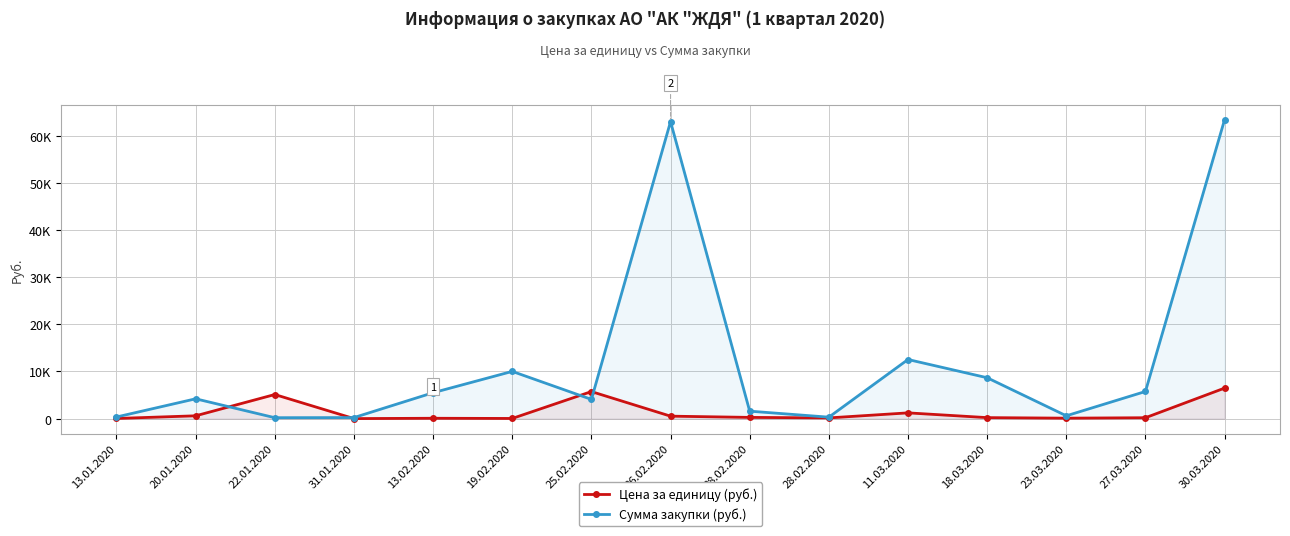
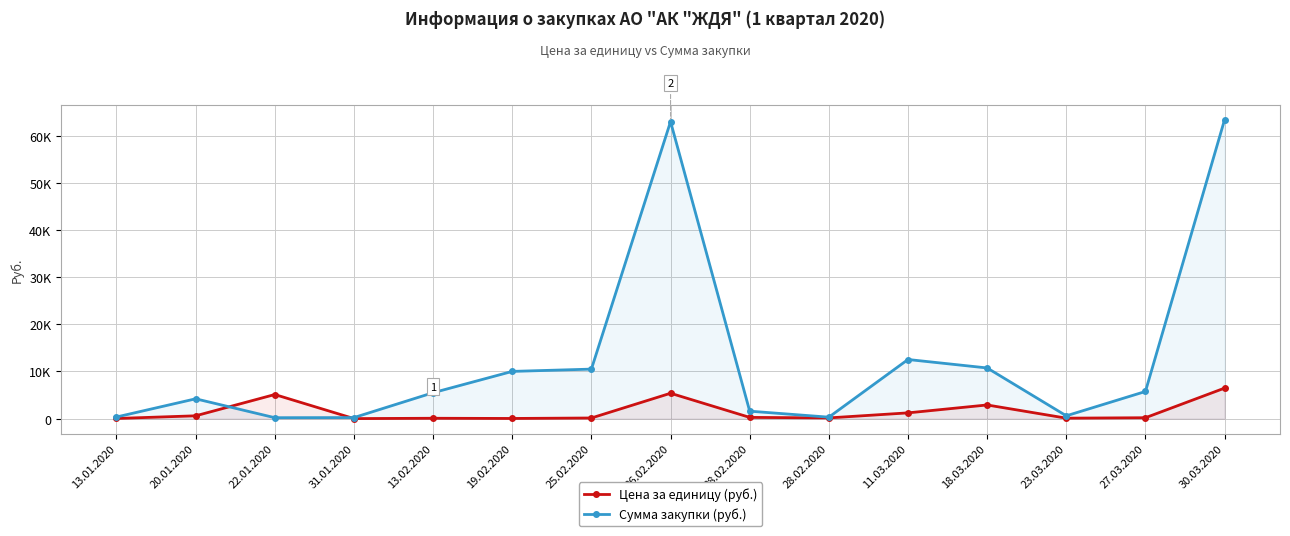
  {
    "Цена за единицу (руб.)": {
      "20.01.2020": 1000,
      "22.01.2020": 5000,
      "13.02.2020": 0,
      "19.02.2020": 0,
-     "25.02.2020": 6000,
-     "26.02.2020": 1000,
+     "25.02.2020": 0,
+     "26.02.2020": 5000,
      "11.03.2020": 1000,
-     "18.03.2020": 0,
+     "18.03.2020": 3000,
      "27.03.2020": 0,
      "30.03.2020": 6000
    },
    "Сумма закупки (руб.)": {
      "20.01.2020": 4000,
      "22.01.2020": 0,
      "19.02.2020": 10000,
-     "25.02.2020": 4000,
+     "25.02.2020": 11000,
      "11.03.2020": 13000,
-     "18.03.2020": 9000,
+     "18.03.2020": 11000,
      "27.03.2020": 6000,
      "30.03.2020": 63000
    }
  }
